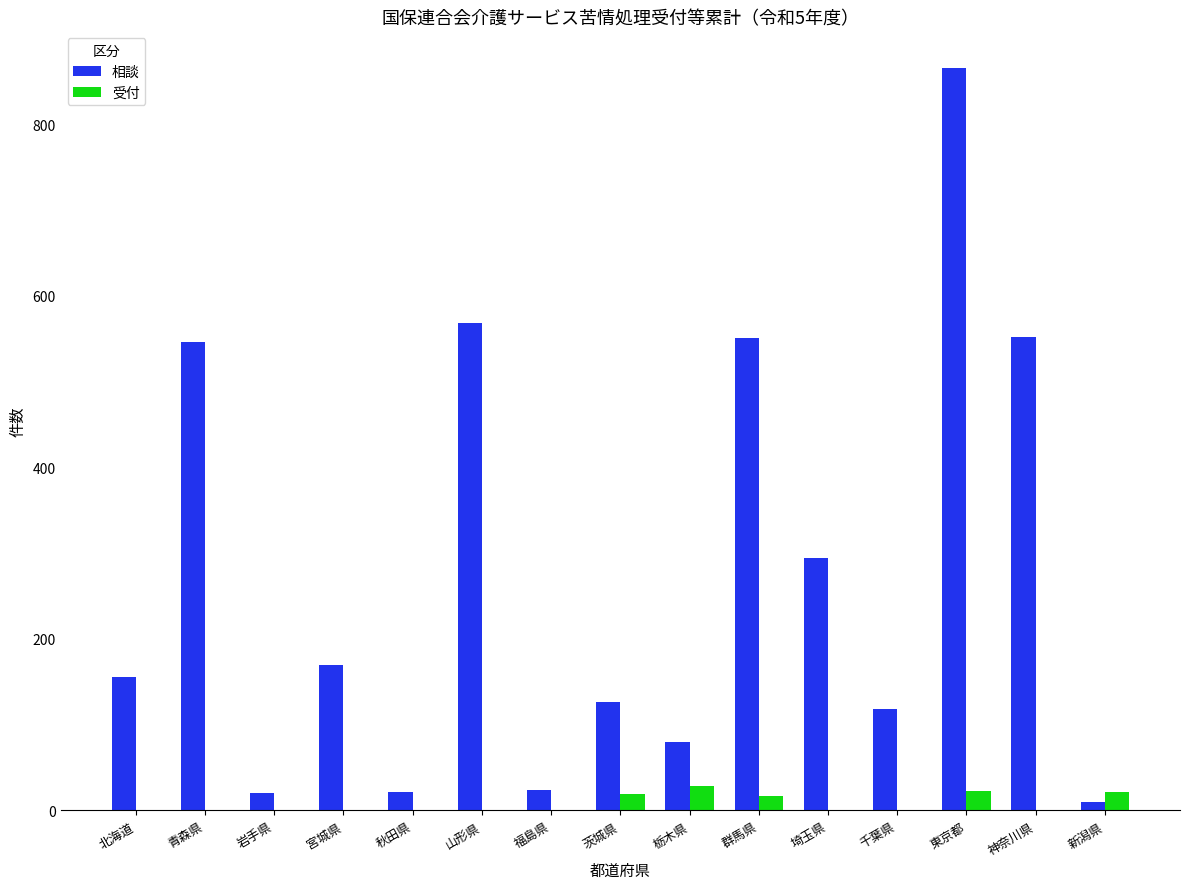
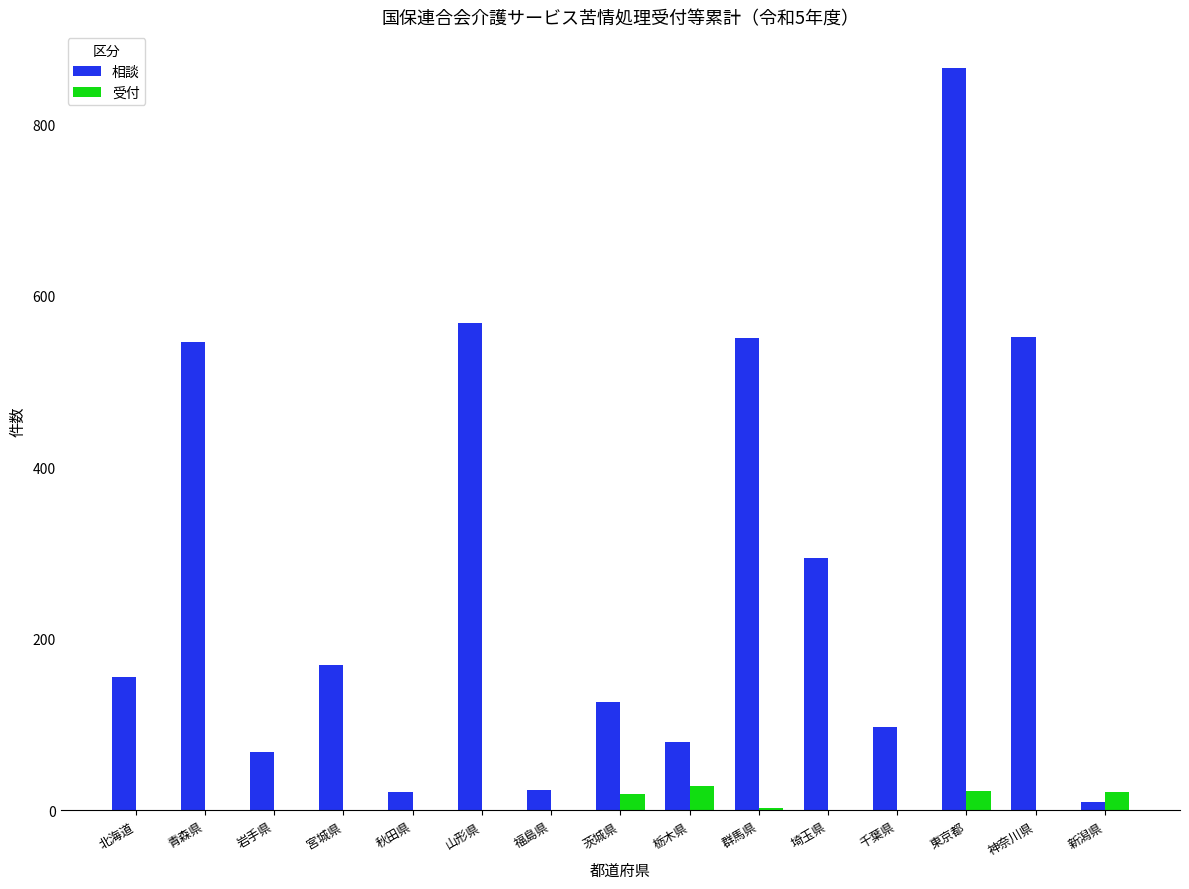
  {
    "相談": {
      "北海道": 160,
      "青森県": 550,
-     "岩手県": 20,
+     "岩手県": 70,
      "宮城県": 170,
      "秋田県": 20,
      "山形県": 570,
      "福島県": 20,
      "茨城県": 130,
      "栃木県": 80,
      "群馬県": 550,
      "埼玉県": 290,
-     "千葉県": 120,
+     "千葉県": 100,
      "東京都": 870,
      "神奈川県": 550,
      "新潟県": 10
    },
    "受付": {
      "北海道": 0,
      "青森県": 0,
      "岩手県": 0,
      "宮城県": 0,
      "秋田県": 0,
      "山形県": 0,
      "福島県": 0,
      "茨城県": 20,
      "栃木県": 30,
-     "群馬県": 20,
+     "群馬県": 0,
      "埼玉県": 0,
      "千葉県": 0,
      "東京都": 20,
      "神奈川県": 0,
      "新潟県": 20
    }
  }
